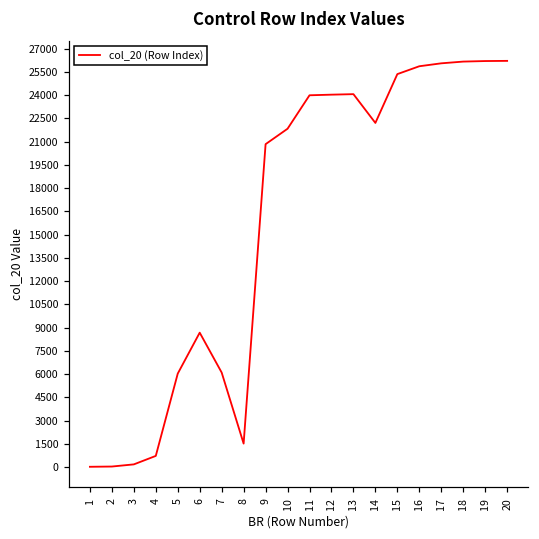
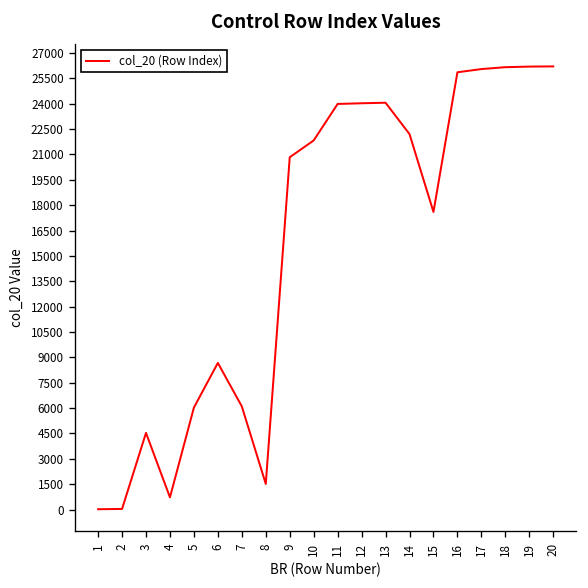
  {
    "1": 0,
    "2": 0,
-   "3": 200,
+   "3": 4500,
    "4": 700,
    "5": 6000,
    "6": 8700,
    "7": 6100,
    "8": 1500,
    "9": 20800,
    "10": 21800,
    "11": 24000,
    "12": 24000,
    "13": 24100,
    "14": 22200,
-   "15": 25400,
+   "15": 17600,
    "16": 25900,
    "17": 26000,
    "18": 26200,
    "19": 26200,
    "20": 26200
  }
